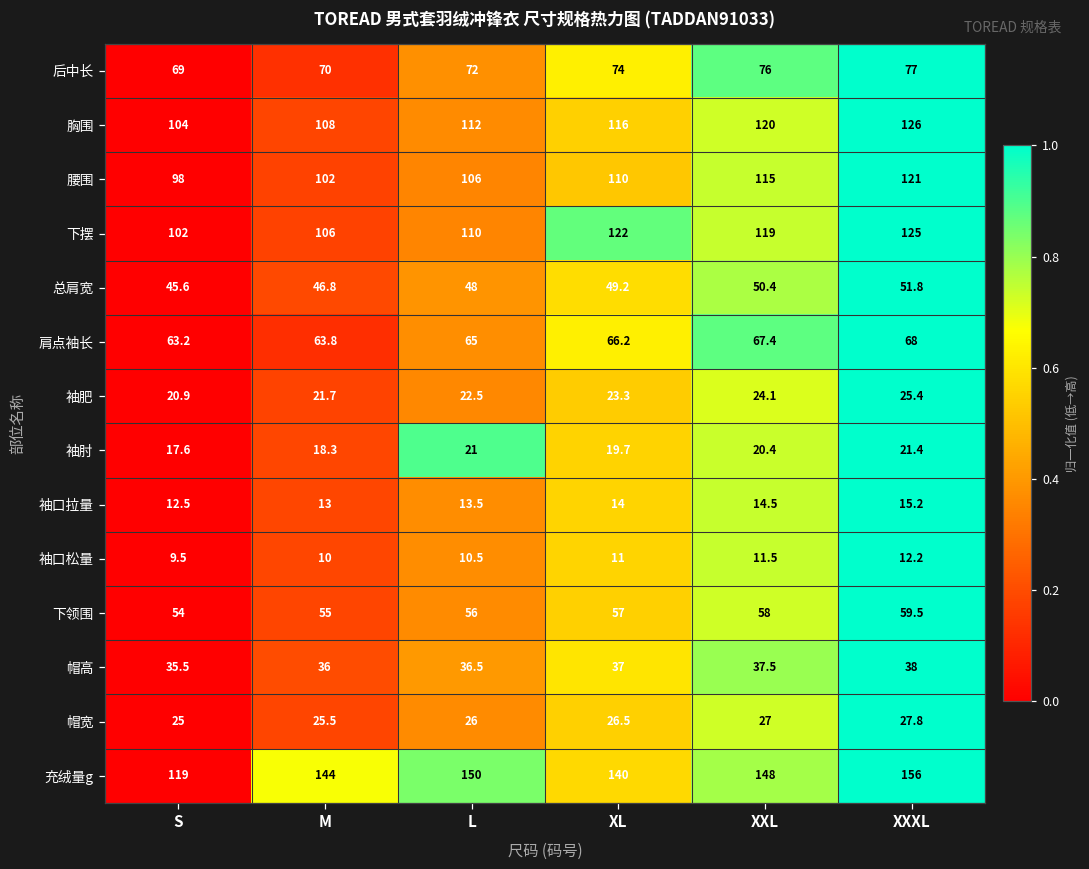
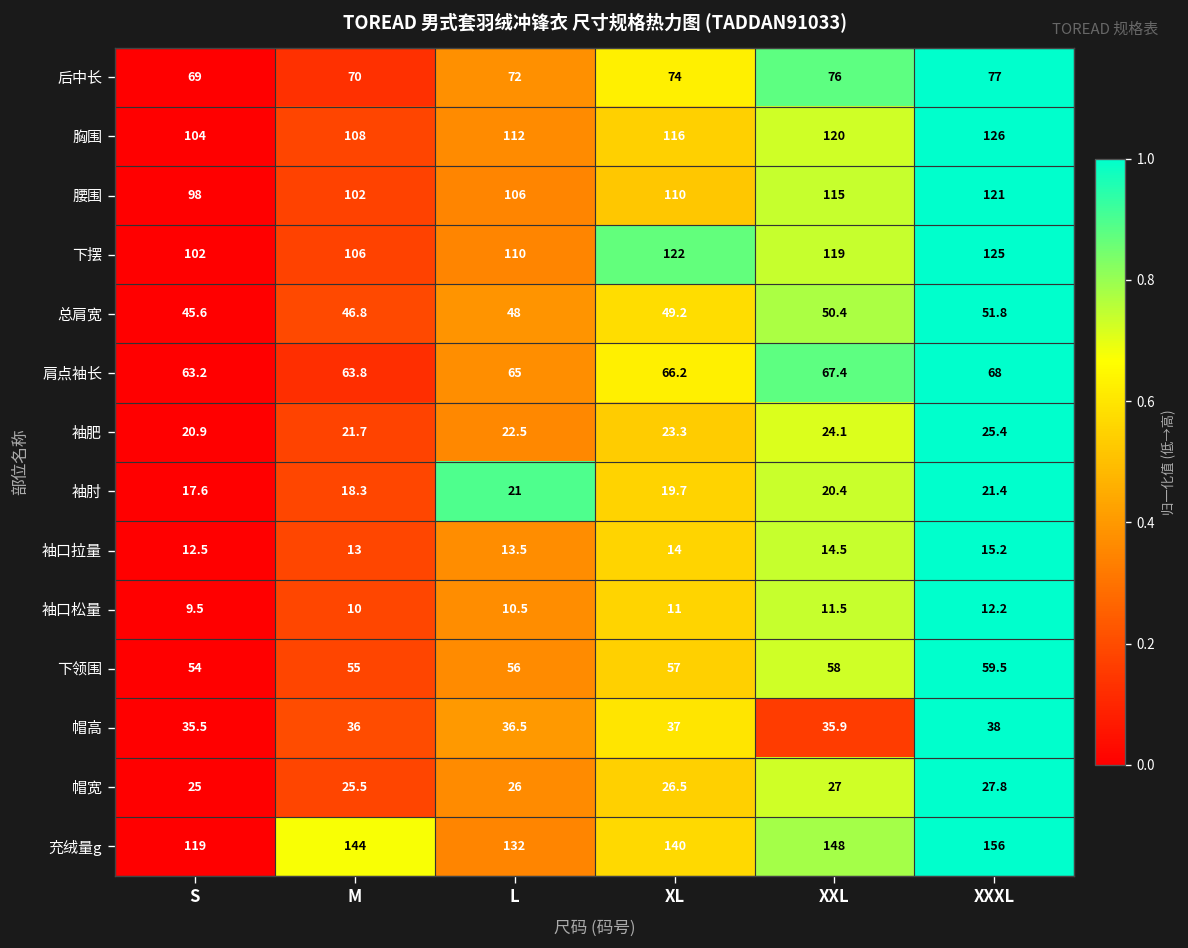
  {
    "后中长": {
      "S": 69,
      "M": 70,
      "L": 72,
      "XL": 74,
      "XXL": 76,
      "XXXL": 77
    },
    "胸围": {
      "S": 104,
      "M": 108,
      "L": 112,
      "XL": 116,
      "XXL": 120,
      "XXXL": 126
    },
    "腰围": {
      "S": 98,
      "M": 102,
      "L": 106,
      "XL": 110,
      "XXL": 115,
      "XXXL": 121
    },
    "下摆": {
      "S": 102,
      "M": 106,
      "L": 110,
      "XL": 122,
      "XXL": 119,
      "XXXL": 125
    },
    "总肩宽": {
      "S": 45.6,
      "M": 46.8,
      "L": 48,
      "XL": 49.2,
      "XXL": 50.4,
      "XXXL": 51.8
    },
    "肩点袖长": {
      "S": 63.2,
      "M": 63.8,
      "L": 65,
      "XL": 66.2,
      "XXL": 67.4,
      "XXXL": 68
    },
    "袖肥": {
      "S": 20.9,
      "M": 21.7,
      "L": 22.5,
      "XL": 23.3,
      "XXL": 24.1,
      "XXXL": 25.4
    },
    "袖肘": {
      "S": 17.6,
      "M": 18.3,
      "L": 21,
      "XL": 19.7,
      "XXL": 20.4,
      "XXXL": 21.4
    },
    "袖口拉量": {
      "S": 12.5,
      "M": 13,
      "L": 13.5,
      "XL": 14,
      "XXL": 14.5,
      "XXXL": 15.2
    },
    "袖口松量": {
      "S": 9.5,
      "M": 10,
      "L": 10.5,
      "XL": 11,
      "XXL": 11.5,
      "XXXL": 12.2
    },
    "下领围": {
      "S": 54,
      "M": 55,
      "L": 56,
      "XL": 57,
      "XXL": 58,
      "XXXL": 59.5
    },
    "帽高": {
      "S": 35.5,
      "M": 36,
      "L": 36.5,
      "XL": 37,
-     "XXL": 37.5,
+     "XXL": 35.9,
      "XXXL": 38
    },
    "帽宽": {
      "S": 25,
      "M": 25.5,
      "L": 26,
      "XL": 26.5,
      "XXL": 27,
      "XXXL": 27.8
    },
    "充绒量g": {
      "S": 119,
      "M": 144,
-     "L": 150,
+     "L": 132,
      "XL": 140,
      "XXL": 148,
      "XXXL": 156
    }
  }
